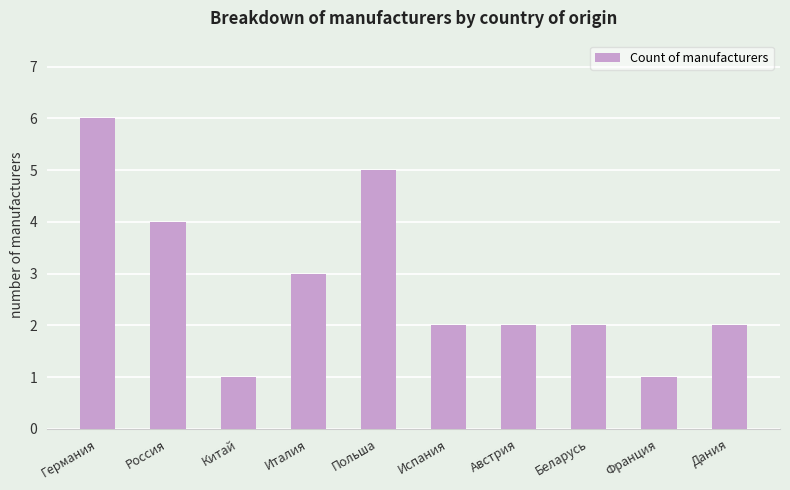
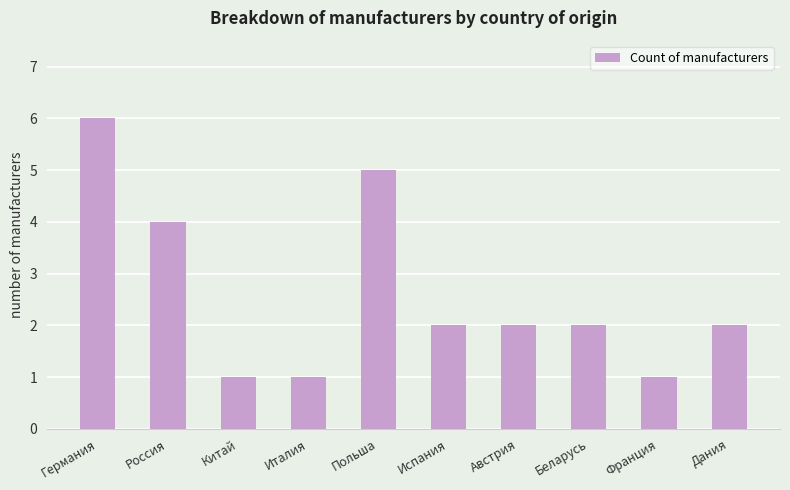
  {
    "Германия": 6,
    "Россия": 4,
    "Китай": 1,
-   "Италия": 3,
+   "Италия": 1,
    "Польша": 5,
    "Испания": 2,
    "Австрия": 2,
    "Беларусь": 2,
    "Франция": 1,
    "Дания": 2
  }
